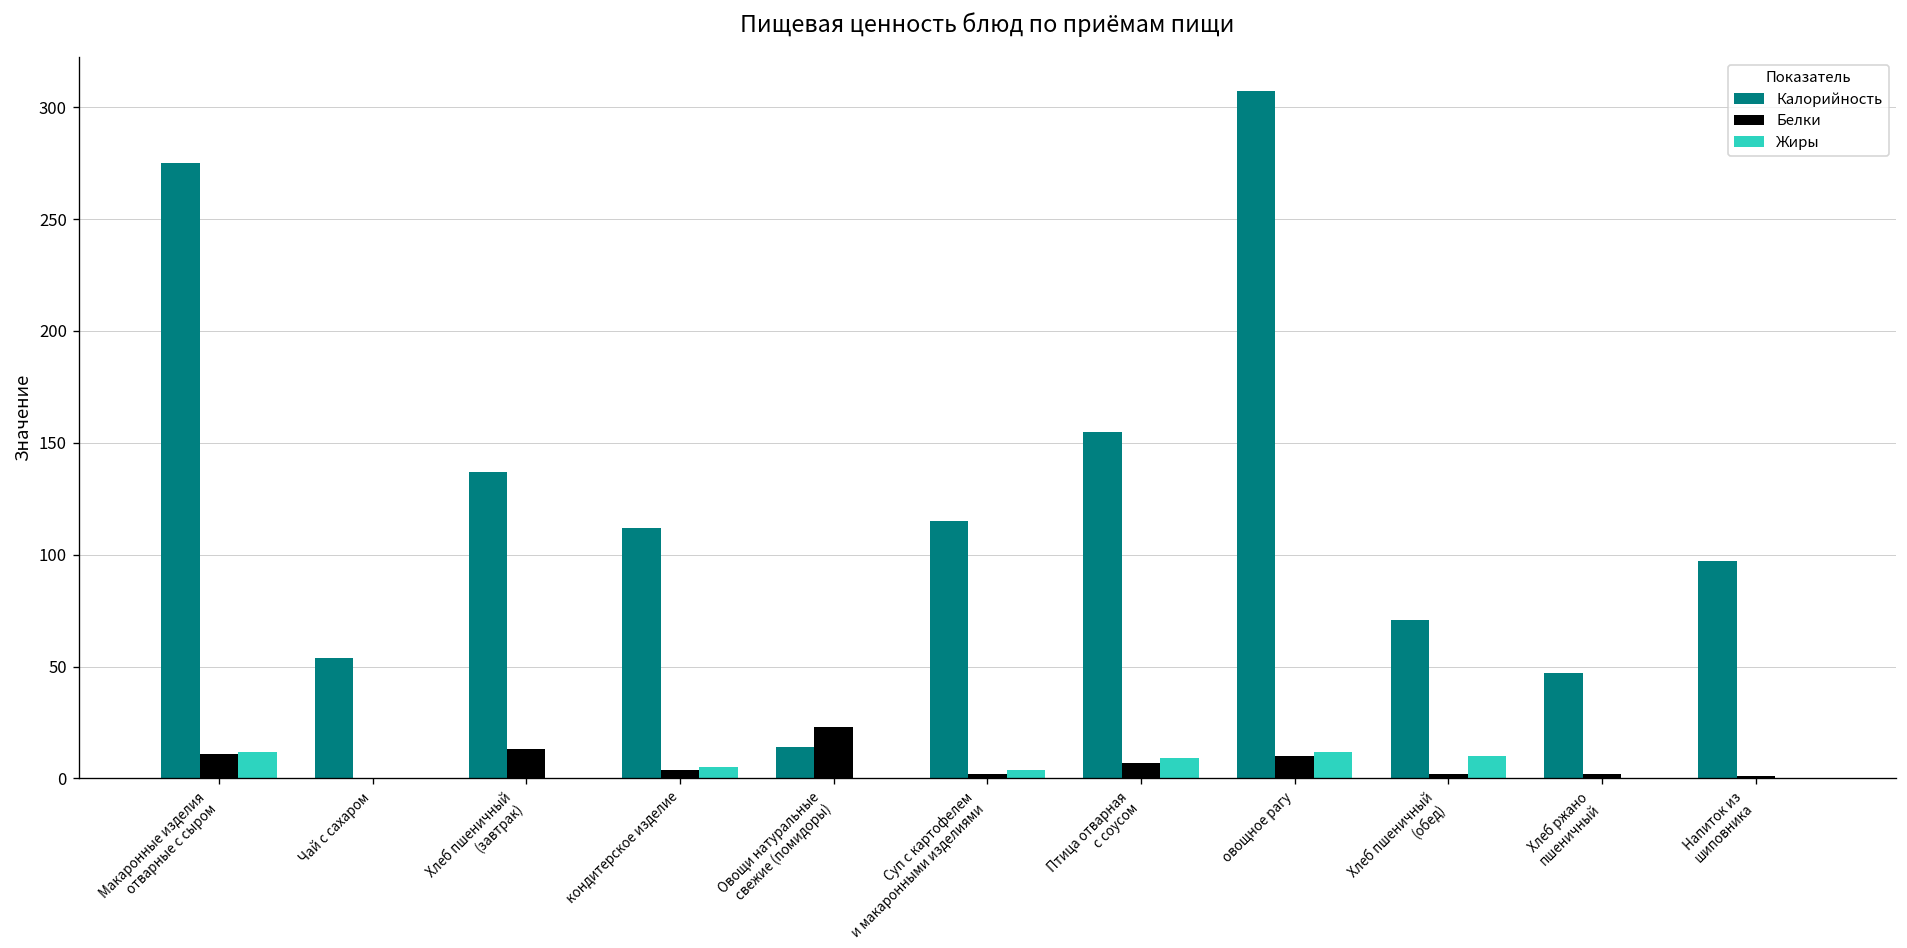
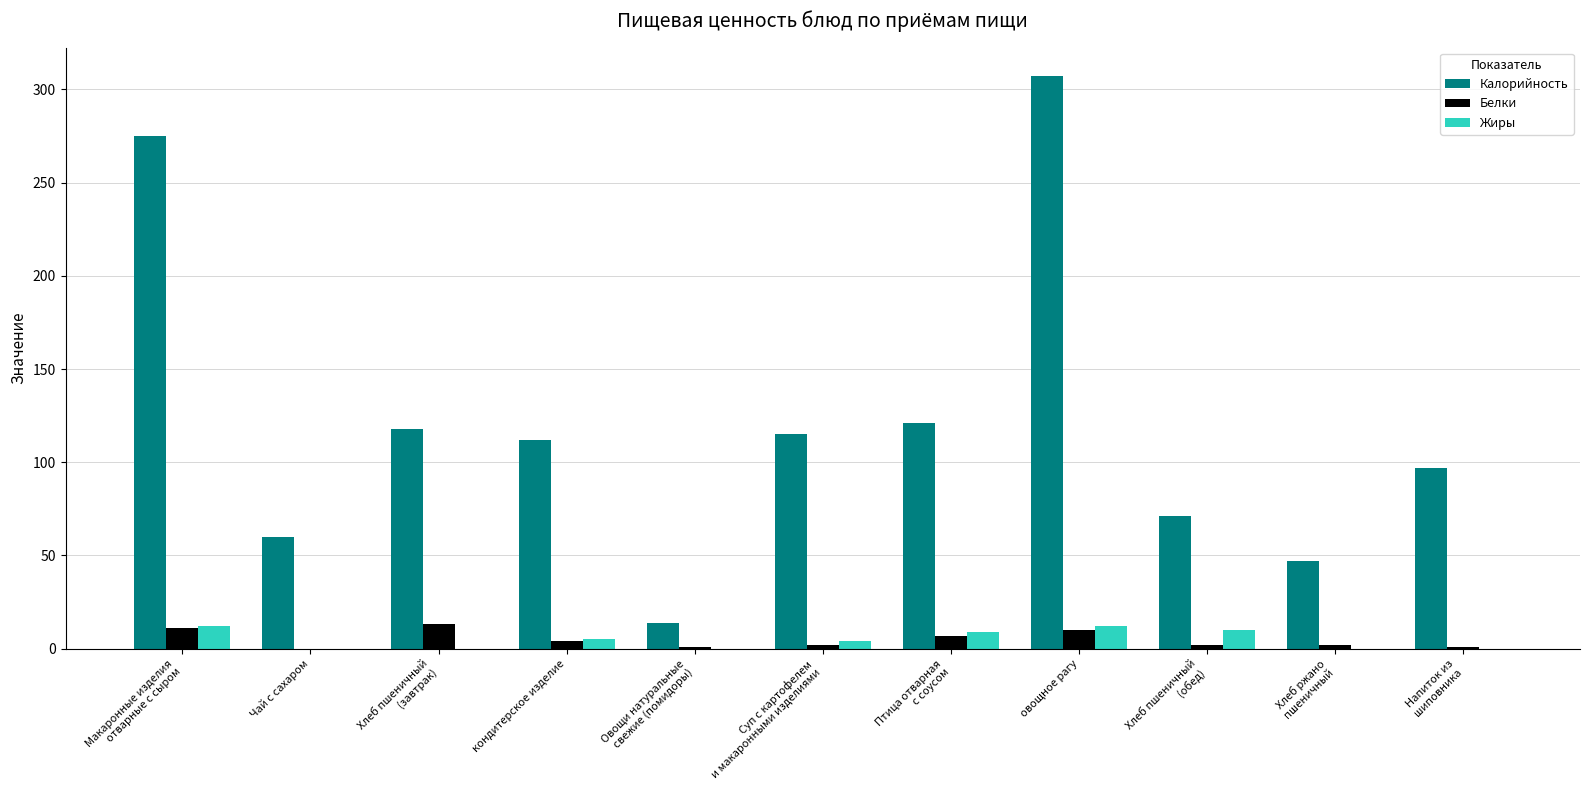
  {
    "Калорийность": {
      "Макаронные изделия отварные с сыром": 275,
-     "Чай с сахаром": 54,
-     "Хлеб пшеничный (завтрак)": 137,
+     "Чай с сахаром": 60,
+     "Хлеб пшеничный (завтрак)": 118,
      "кондитерское изделие": 112,
      "Овощи натуральные свежие (помидоры)": 14,
      "Суп с картофелем и макаронными изделиями": 115,
-     "Птица отварная с соусом": 155,
+     "Птица отварная с соусом": 121,
      "овощное рагу": 307,
      "Хлеб пшеничный (обед)": 71,
      "Хлеб ржано пшеничный": 47,
      "Напиток из шиповника": 97
    },
    "Белки": {
      "Макаронные изделия отварные с сыром": 11,
      "Чай с сахаром": 0,
      "Хлеб пшеничный (завтрак)": 13,
      "кондитерское изделие": 4,
-     "Овощи натуральные свежие (помидоры)": 23,
+     "Овощи натуральные свежие (помидоры)": 1,
      "Суп с картофелем и макаронными изделиями": 2,
      "Птица отварная с соусом": 7,
      "овощное рагу": 10,
      "Хлеб пшеничный (обед)": 2,
      "Хлеб ржано пшеничный": 2
    },
    "Жиры": {
      "Макаронные изделия отварные с сыром": 12,
      "Чай с сахаром": 0,
      "Хлеб пшеничный (завтрак)": 0,
      "кондитерское изделие": 5,
      "Овощи натуральные свежие (помидоры)": 0,
      "Суп с картофелем и макаронными изделиями": 4,
      "Птица отварная с соусом": 9,
      "овощное рагу": 12,
      "Хлеб пшеничный (обед)": 10,
      "Хлеб ржано пшеничный": 0,
      "Напиток из шиповника": 0
    }
  }
